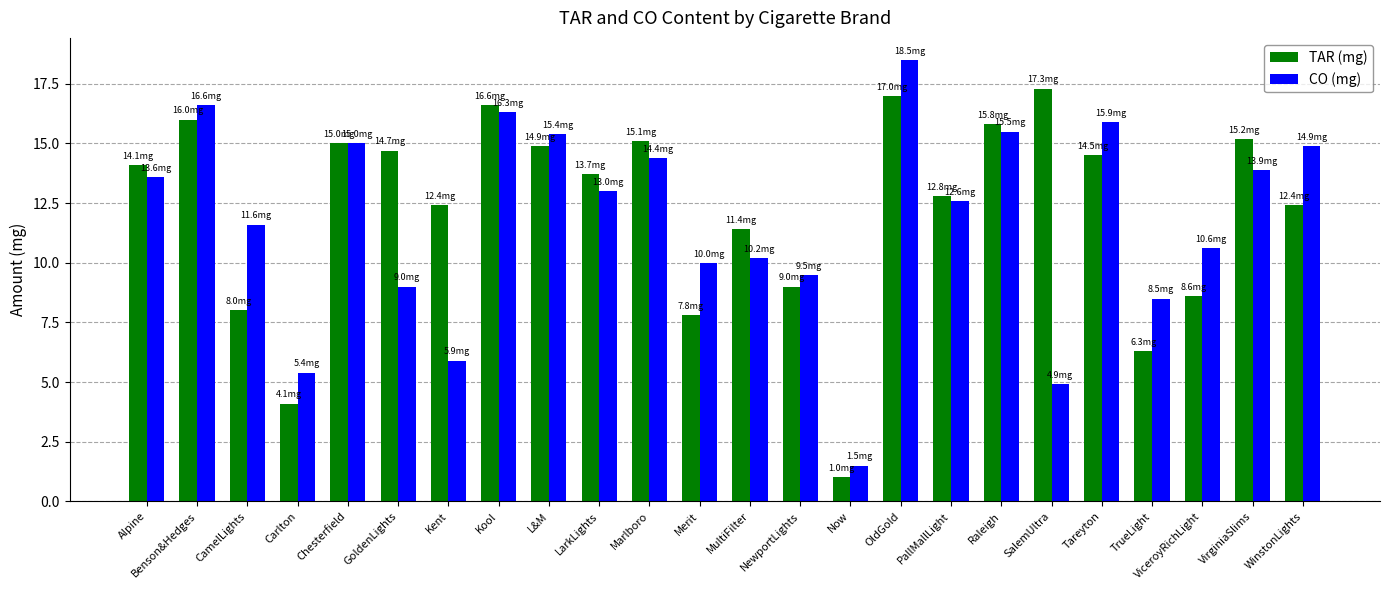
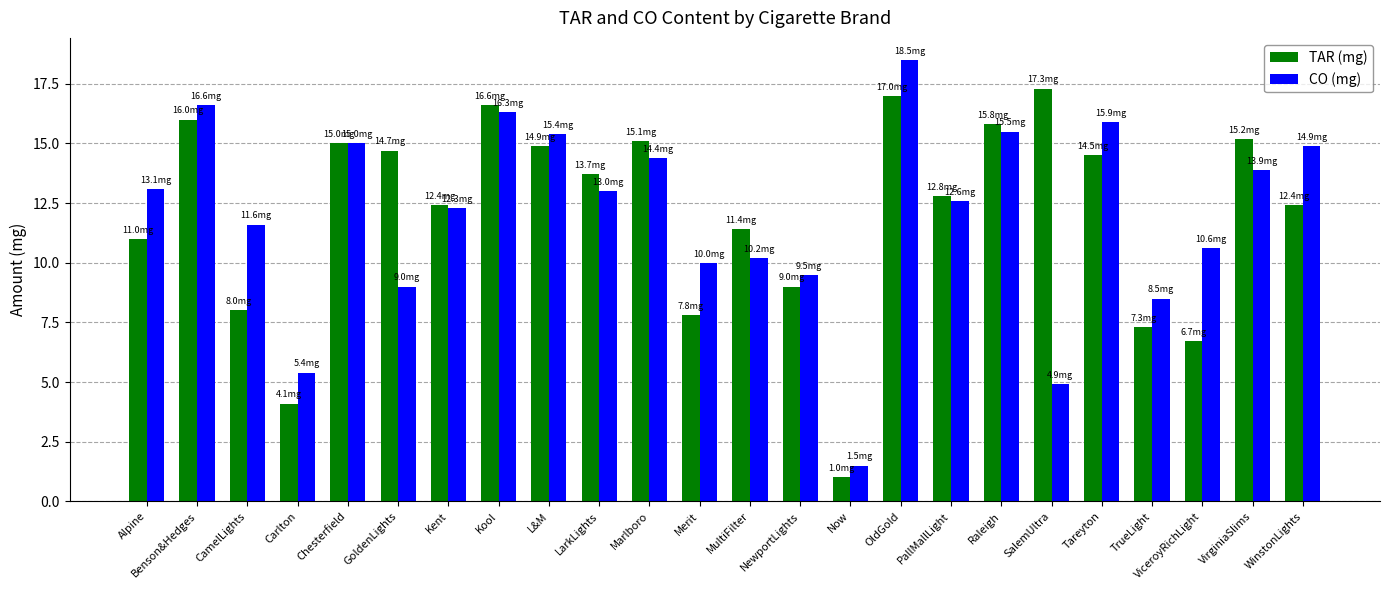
  {
    "TAR (mg)": {
-     "Alpine": 14.1,
+     "Alpine": 11.0,
      "Benson&Hedges": 16.0,
      "CamelLights": 8.0,
      "Carlton": 4.1,
      "GoldenLights": 14.7,
      "Kool": 16.6,
      "L&M": 14.9,
      "LarkLights": 13.7,
      "Marlboro": 15.1,
      "Merit": 7.8,
      "MultiFilter": 11.4,
      "NewportLights": 9.0,
      "Now": 1.0,
      "OldGold": 17.0,
      "Raleigh": 15.8,
      "SalemUltra": 17.3,
      "Tareyton": 14.5,
-     "TrueLight": 6.3,
-     "ViceroyRichLight": 8.6,
+     "TrueLight": 7.3,
+     "ViceroyRichLight": 6.7,
      "VirginiaSlims": 15.2,
      "WinstonLights": 12.4
    },
    "CO (mg)": {
-     "Alpine": 13.6,
+     "Alpine": 13.1,
      "Benson&Hedges": 16.6,
      "CamelLights": 11.6,
      "Carlton": 5.4,
      "GoldenLights": 9.0,
-     "Kent": 5.9,
+     "Kent": 12.3,
      "Kool": 16.3,
      "L&M": 15.4,
      "LarkLights": 13.0,
      "Marlboro": 14.4,
      "Merit": 10.0,
      "MultiFilter": 10.2,
      "NewportLights": 9.5,
      "Now": 1.5,
      "OldGold": 18.5,
      "Raleigh": 15.5,
      "SalemUltra": 4.9,
      "Tareyton": 15.9,
      "TrueLight": 8.5,
      "ViceroyRichLight": 10.6,
      "VirginiaSlims": 13.9,
      "WinstonLights": 14.9
    }
  }
